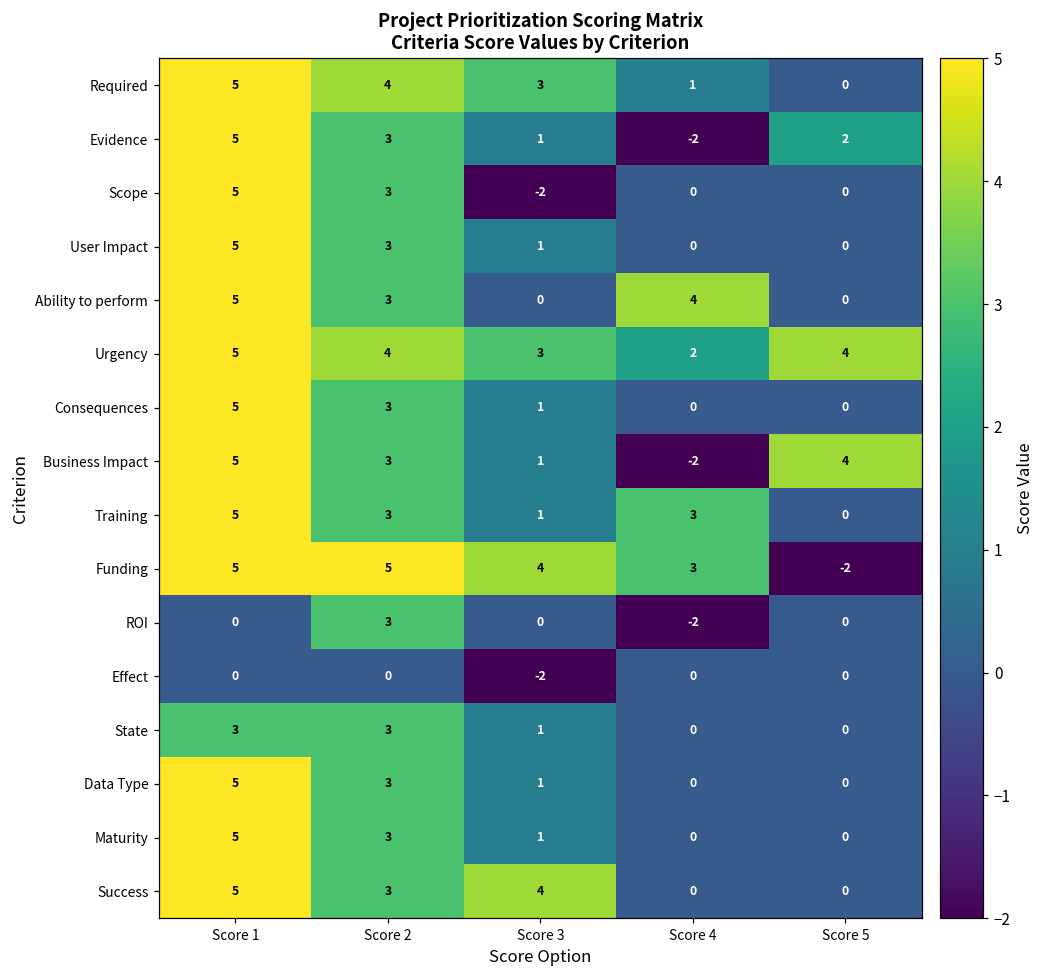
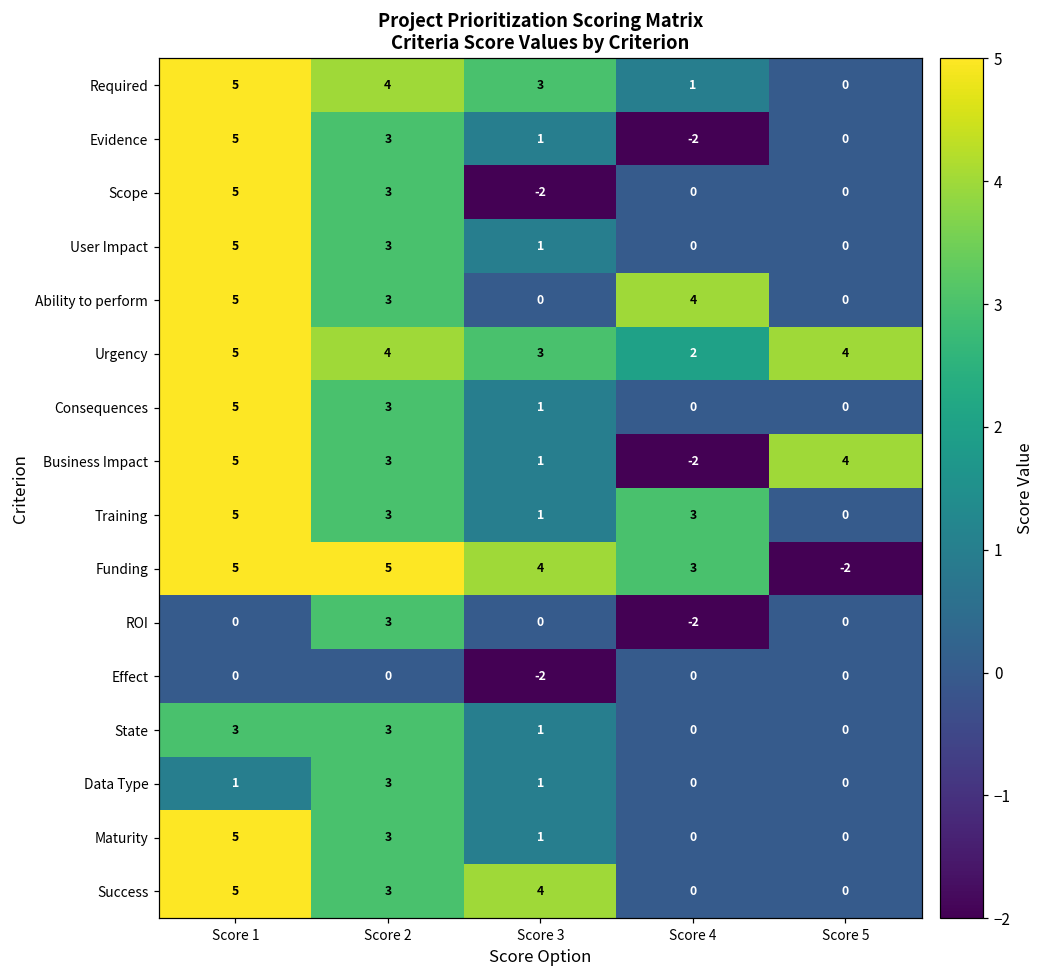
  {
    "Required": {
      "Score 1": 5,
      "Score 2": 4,
      "Score 3": 3,
      "Score 4": 1,
      "Score 5": 0
    },
    "Evidence": {
      "Score 1": 5,
      "Score 2": 3,
      "Score 3": 1,
      "Score 4": -2,
-     "Score 5": 2
+     "Score 5": 0
    },
    "Scope": {
      "Score 1": 5,
      "Score 2": 3,
      "Score 3": -2,
      "Score 4": 0,
      "Score 5": 0
    },
    "User Impact": {
      "Score 1": 5,
      "Score 2": 3,
      "Score 3": 1,
      "Score 4": 0,
      "Score 5": 0
    },
    "Ability to perform": {
      "Score 1": 5,
      "Score 2": 3,
      "Score 3": 0,
      "Score 4": 4,
      "Score 5": 0
    },
    "Urgency": {
      "Score 1": 5,
      "Score 2": 4,
      "Score 3": 3,
      "Score 4": 2,
      "Score 5": 4
    },
    "Consequences": {
      "Score 1": 5,
      "Score 2": 3,
      "Score 3": 1,
      "Score 4": 0,
      "Score 5": 0
    },
    "Business Impact": {
      "Score 1": 5,
      "Score 2": 3,
      "Score 3": 1,
      "Score 4": -2,
      "Score 5": 4
    },
    "Training": {
      "Score 1": 5,
      "Score 2": 3,
      "Score 3": 1,
      "Score 4": 3,
      "Score 5": 0
    },
    "Funding": {
      "Score 1": 5,
      "Score 2": 5,
      "Score 3": 4,
      "Score 4": 3,
      "Score 5": -2
    },
    "ROI": {
      "Score 1": 0,
      "Score 2": 3,
      "Score 3": 0,
      "Score 4": -2,
      "Score 5": 0
    },
    "Effect": {
      "Score 1": 0,
      "Score 2": 0,
      "Score 3": -2,
      "Score 4": 0,
      "Score 5": 0
    },
    "State": {
      "Score 1": 3,
      "Score 2": 3,
      "Score 3": 1,
      "Score 4": 0,
      "Score 5": 0
    },
    "Data Type": {
-     "Score 1": 5,
+     "Score 1": 1,
      "Score 2": 3,
      "Score 3": 1,
      "Score 4": 0,
      "Score 5": 0
    },
    "Maturity": {
      "Score 1": 5,
      "Score 2": 3,
      "Score 3": 1,
      "Score 4": 0,
      "Score 5": 0
    },
    "Success": {
      "Score 1": 5,
      "Score 2": 3,
      "Score 3": 4,
      "Score 4": 0,
      "Score 5": 0
    }
  }
